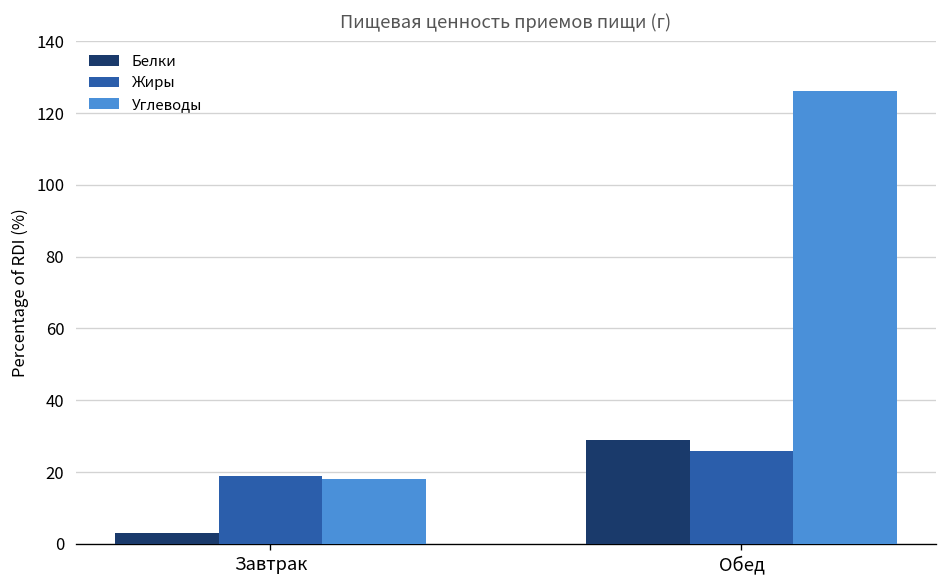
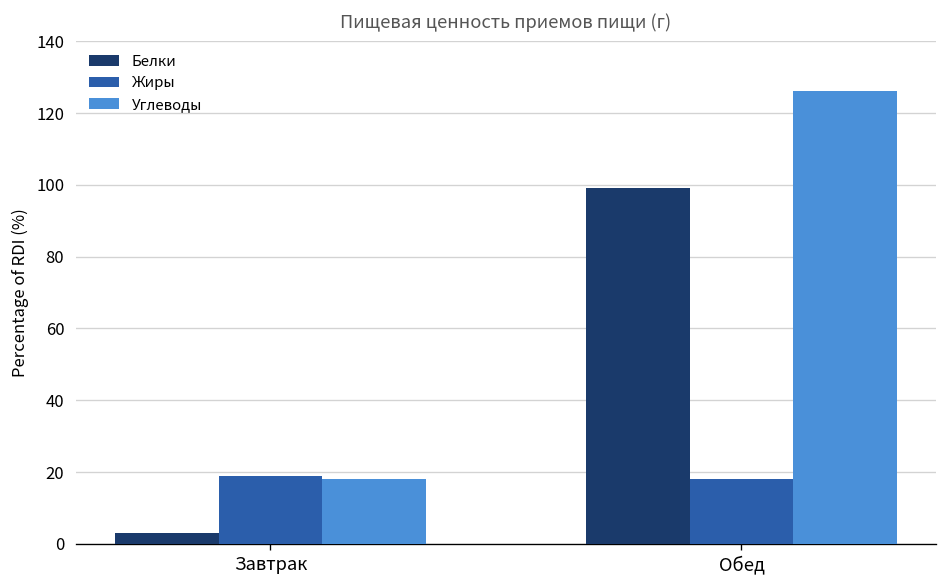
  {
    "Белки": {
      "Завтрак": 3,
-     "Обед": 29
+     "Обед": 99
    },
    "Жиры": {
      "Завтрак": 19,
-     "Обед": 26
+     "Обед": 18
    },
    "Углеводы": {
      "Завтрак": 18,
      "Обед": 126
    }
  }
